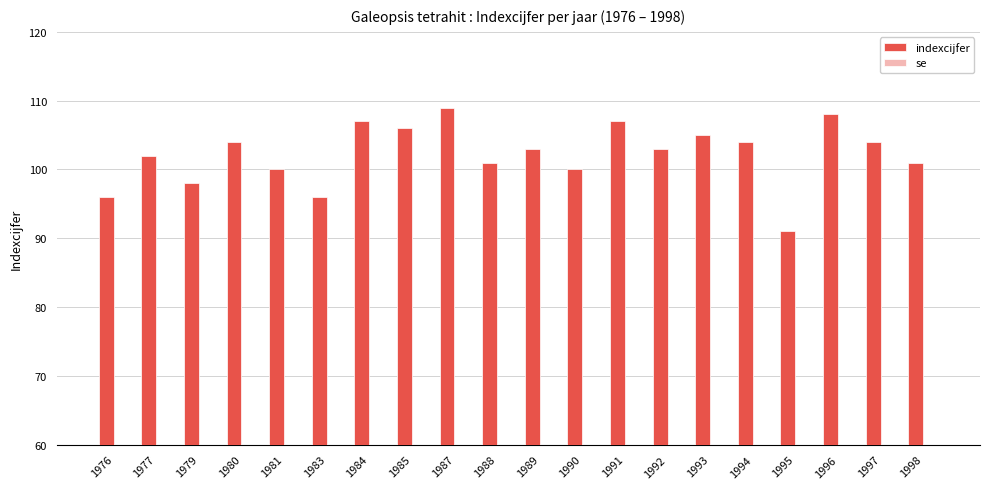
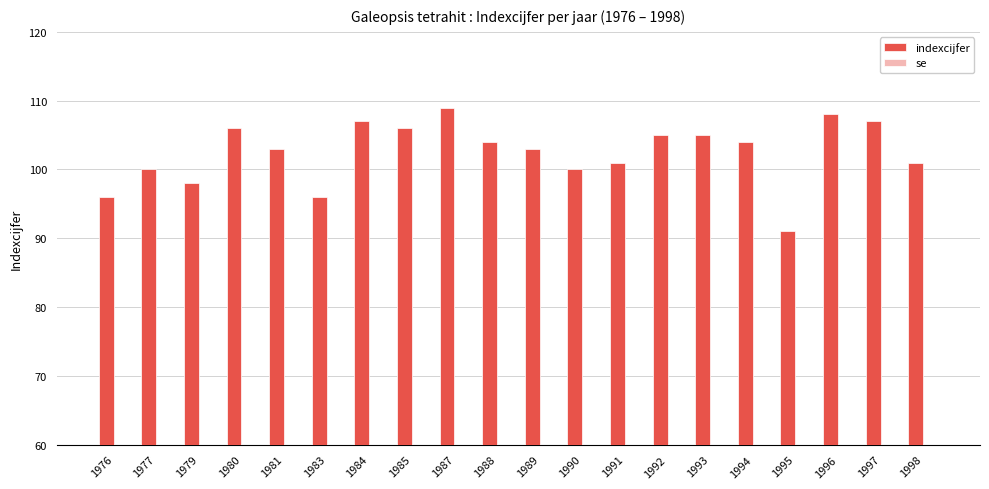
  {
    "indexcijfer": {
      "1976": 96,
-     "1977": 102,
+     "1977": 100,
      "1979": 98,
-     "1980": 104,
-     "1981": 100,
+     "1980": 106,
+     "1981": 103,
      "1983": 96,
      "1984": 107,
      "1985": 106,
      "1987": 109,
-     "1988": 101,
+     "1988": 104,
      "1989": 103,
      "1990": 100,
-     "1991": 107,
-     "1992": 103,
+     "1991": 101,
+     "1992": 105,
      "1993": 105,
      "1994": 104,
      "1995": 91,
      "1996": 108,
-     "1997": 104,
+     "1997": 107,
      "1998": 101
    }
  }
